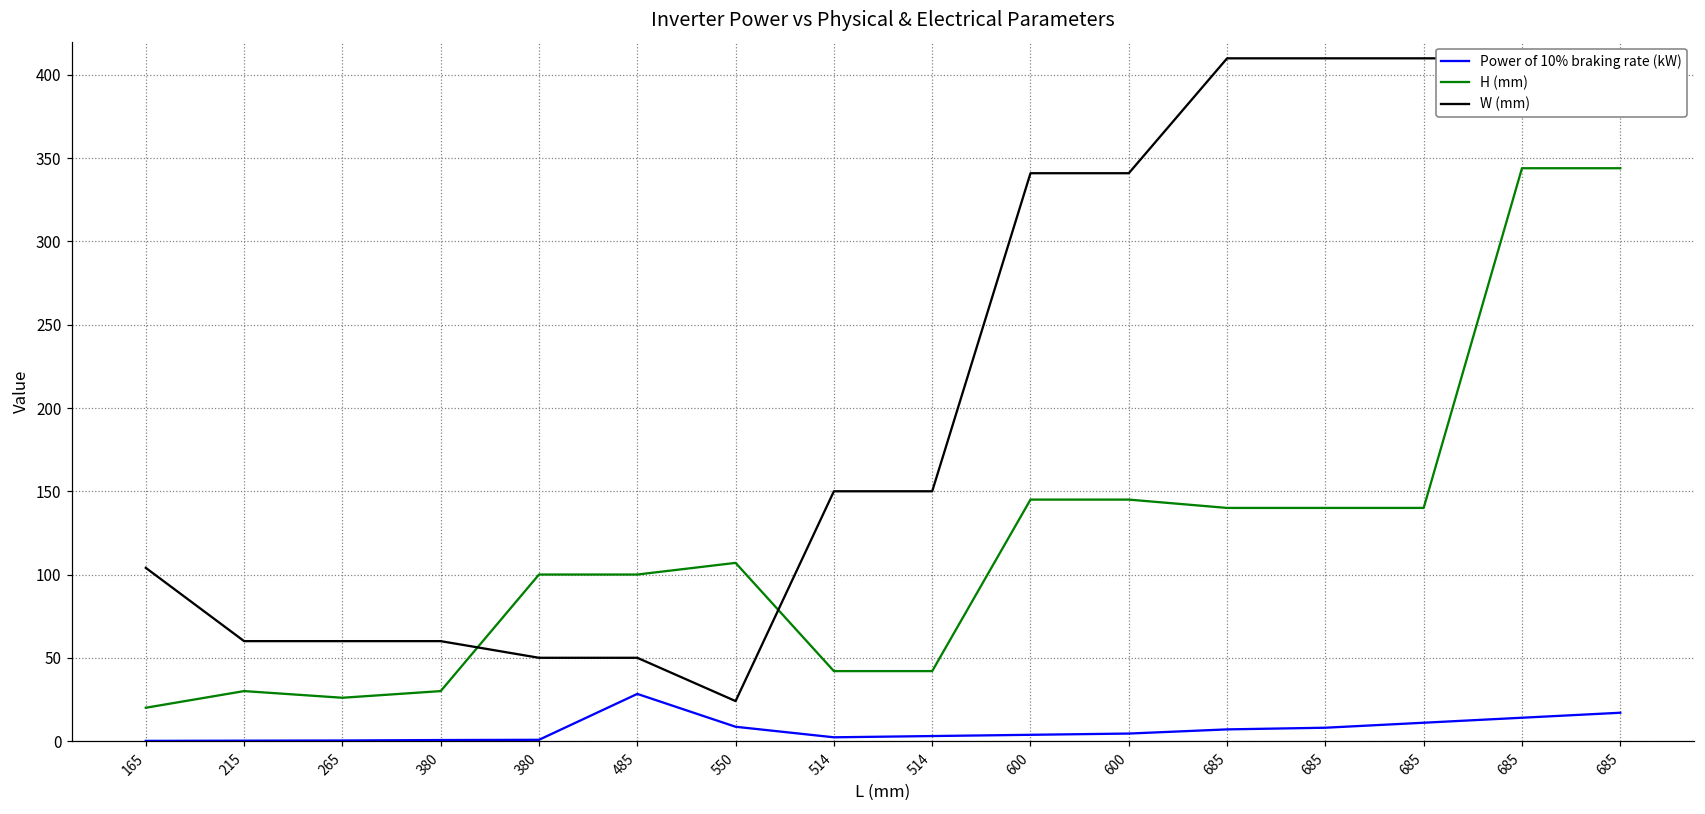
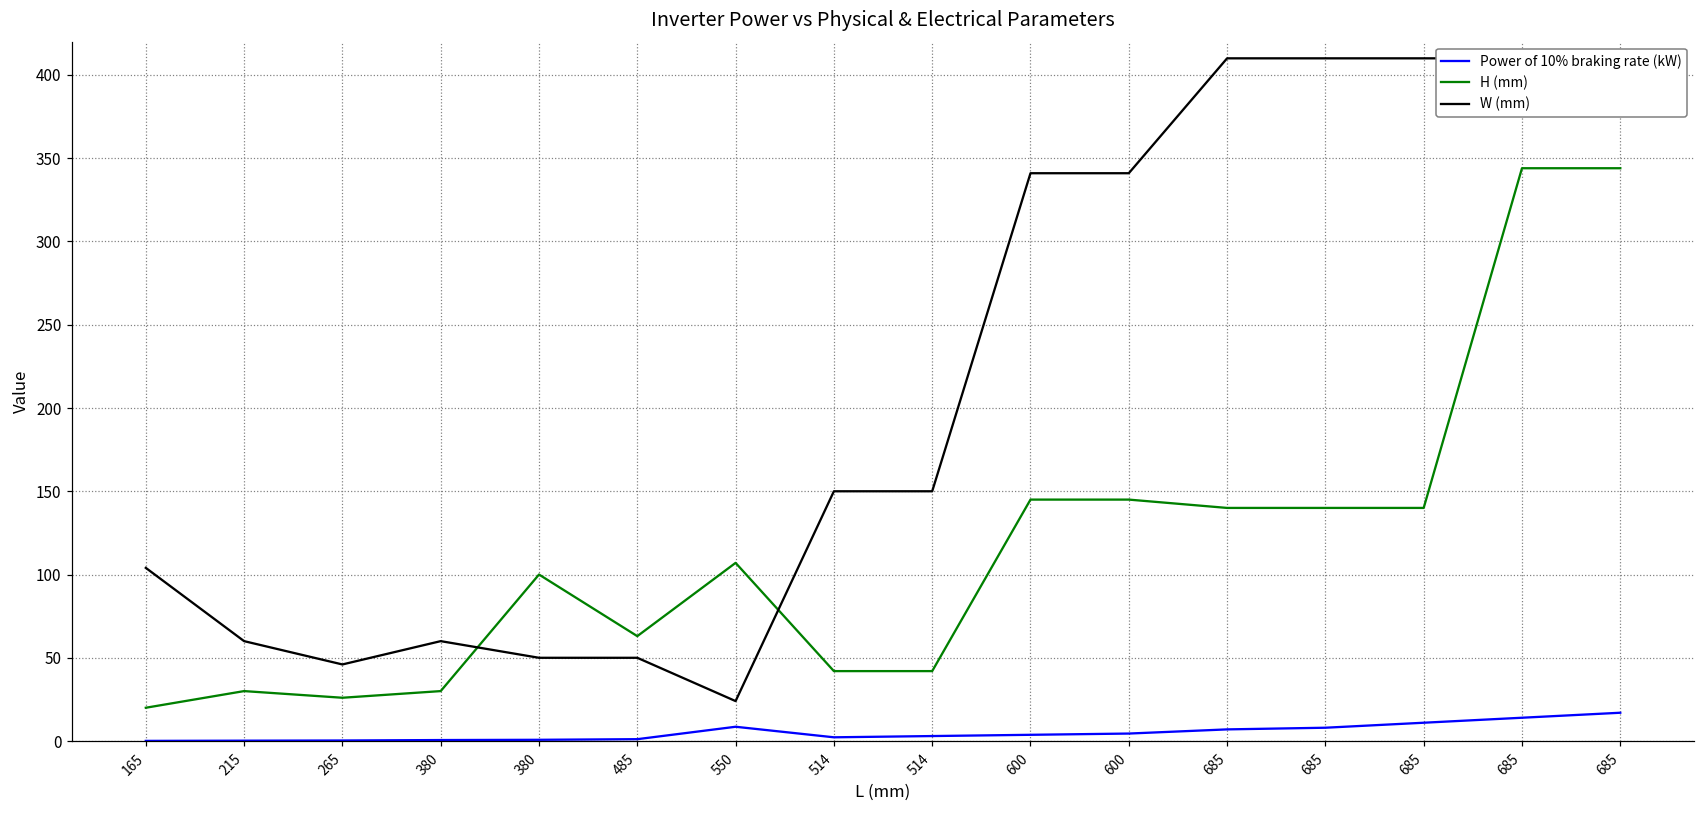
  {
    "Power of 10% braking rate (kW)": {
      "165": 0,
      "215": 0,
      "265": 0,
-     "485": 28,
+     "485": 1,
      "550": 9
    },
    "H (mm)": {
      "165": 20,
      "215": 30,
      "265": 26,
-     "485": 100,
+     "485": 63,
      "550": 107
    },
    "W (mm)": {
      "165": 104,
      "215": 60,
-     "265": 60,
+     "265": 46,
      "485": 50,
      "550": 24
    }
  }
